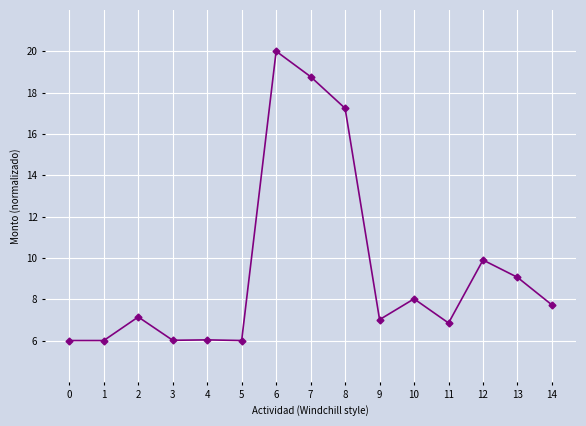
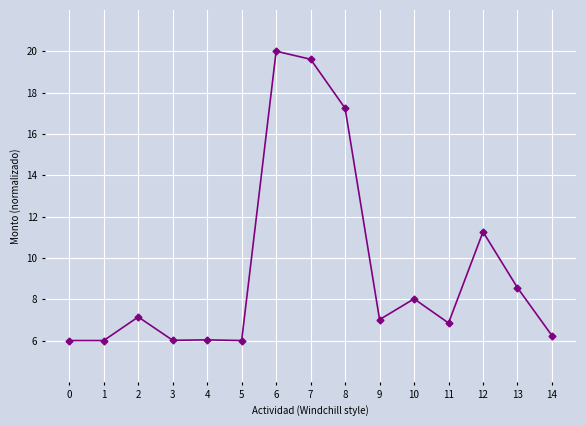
  {
    "0": 6.0,
    "1": 6.0,
    "2": 7.1,
    "3": 6.0,
    "4": 6.0,
    "5": 6.0,
    "6": 20.0,
-   "7": 18.8,
+   "7": 19.6,
    "8": 17.2,
    "9": 7.0,
    "10": 8.0,
    "11": 6.8,
-   "12": 9.9,
-   "13": 9.1,
-   "14": 7.7
+   "12": 11.3,
+   "13": 8.6,
+   "14": 6.2
  }
